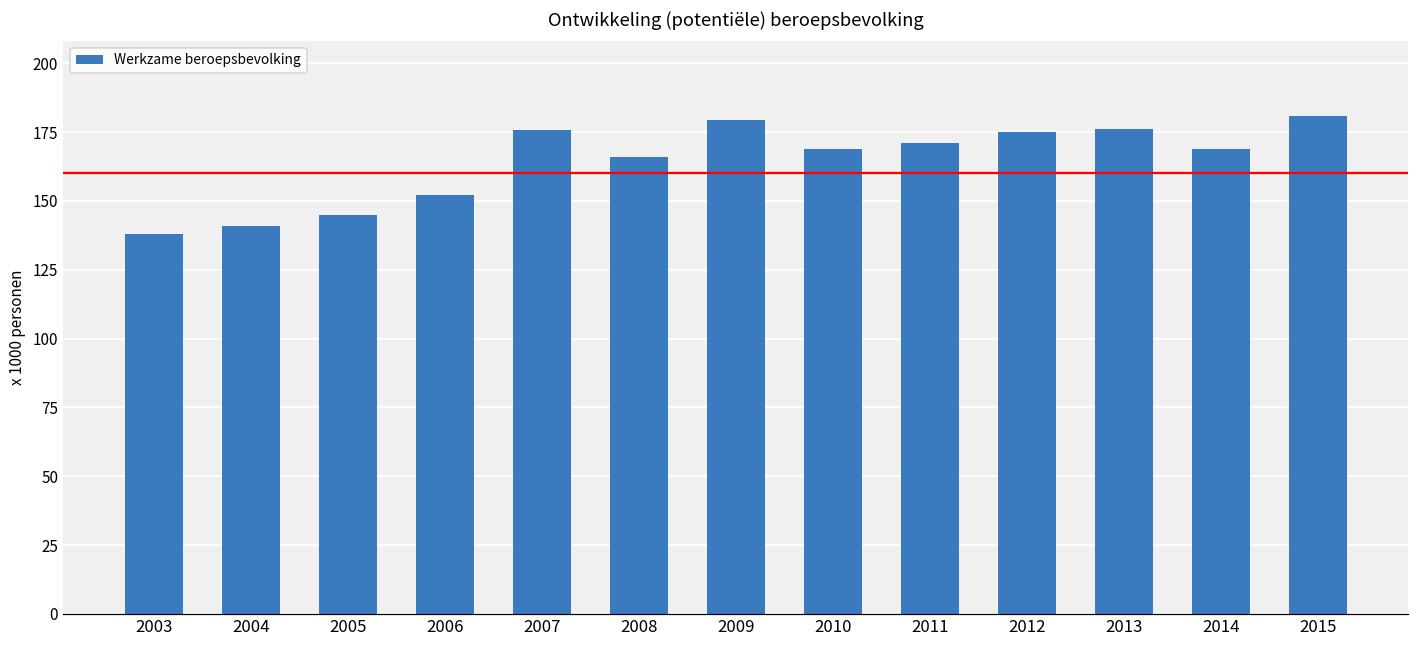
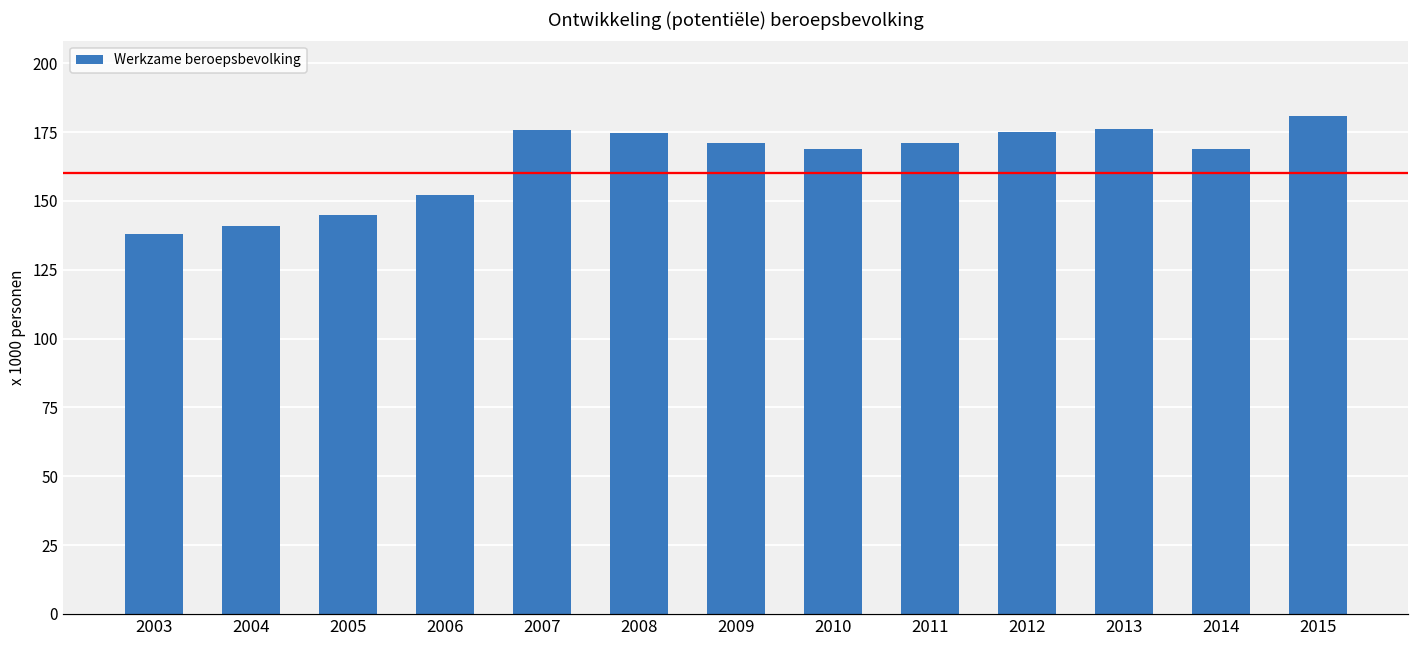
  {
    "2003": 138,
    "2004": 141,
    "2005": 145,
    "2006": 152,
    "2007": 176,
-   "2008": 166,
-   "2009": 179,
+   "2008": 175,
+   "2009": 171,
    "2010": 169,
    "2011": 171,
    "2012": 175,
    "2013": 176,
    "2014": 169,
    "2015": 181
  }
